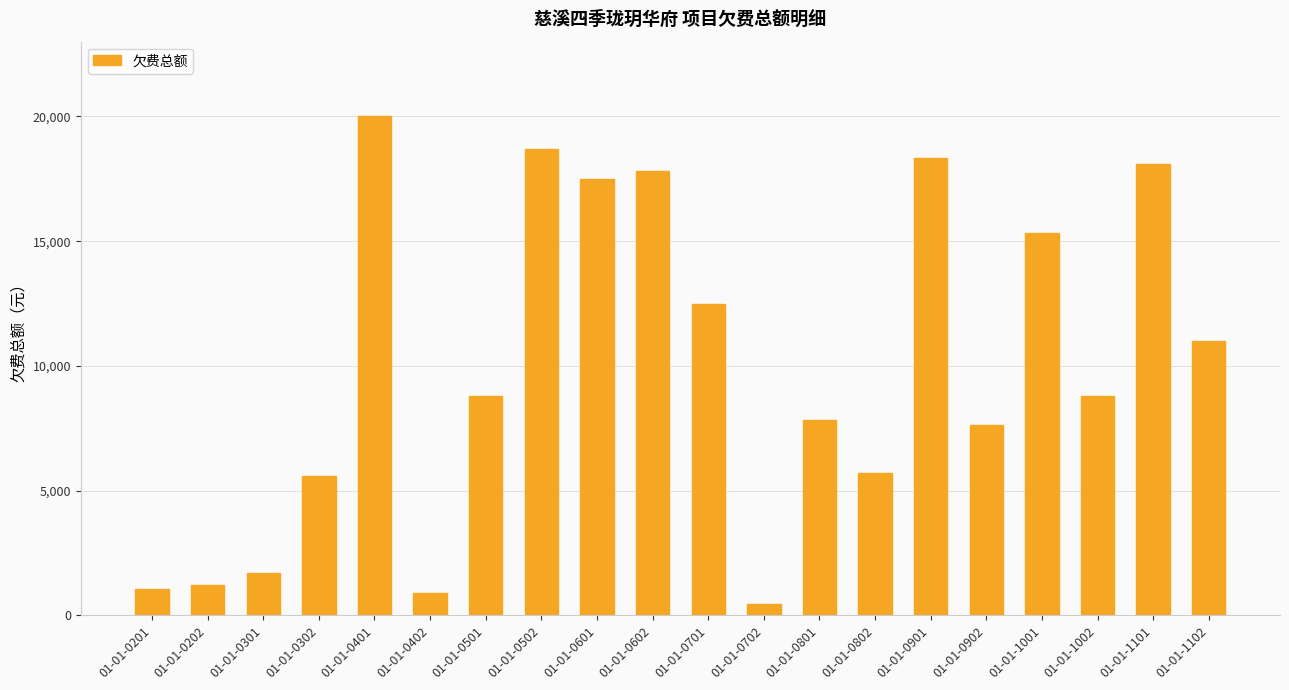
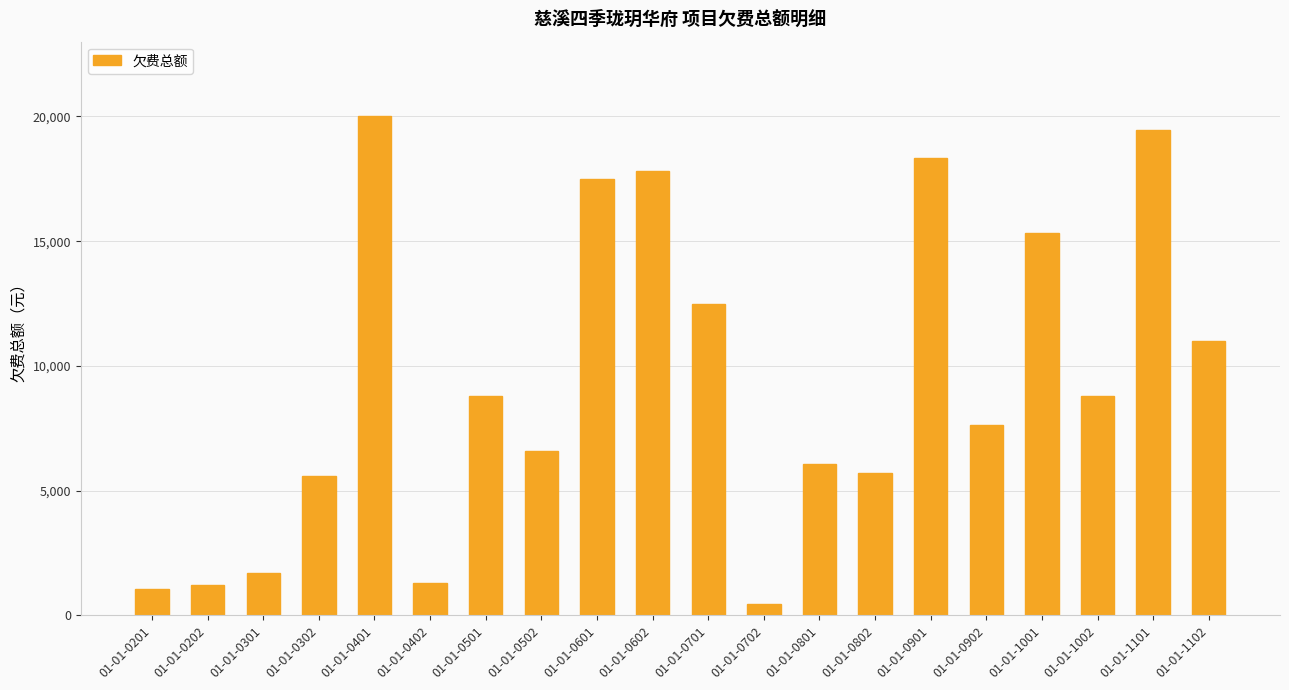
  {
    "01-01-0201": "1,100",
    "01-01-0202": "1,200",
    "01-01-0301": "1,700",
    "01-01-0302": "5,600",
    "01-01-0401": "20,000",
-   "01-01-0402": "900",
+   "01-01-0402": "1,300",
    "01-01-0501": "8,800",
-   "01-01-0502": "18,700",
+   "01-01-0502": "6,600",
    "01-01-0601": "17,500",
    "01-01-0602": "17,800",
    "01-01-0701": "12,500",
    "01-01-0702": "400",
-   "01-01-0801": "7,800",
+   "01-01-0801": "6,100",
    "01-01-0802": "5,700",
    "01-01-0901": "18,300",
    "01-01-0902": "7,600",
    "01-01-1001": "15,300",
    "01-01-1002": "8,800",
-   "01-01-1101": "18,100",
+   "01-01-1101": "19,500",
    "01-01-1102": "11,000"
  }
